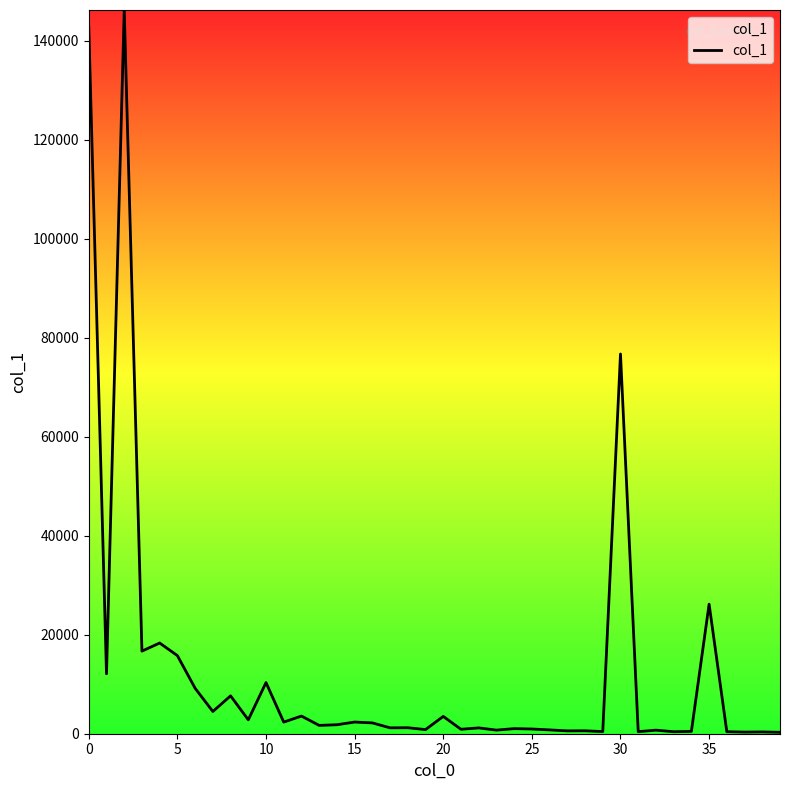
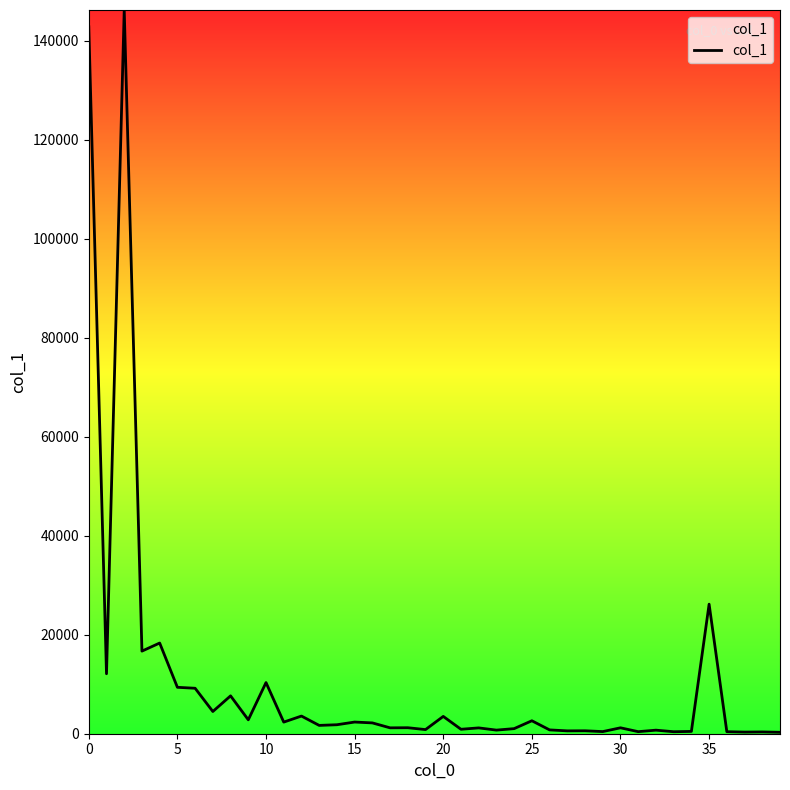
  {
    "0": 143000,
-   "5": 16000,
+   "5": 9000,
    "10": 10000,
    "15": 2000,
    "20": 3000,
-   "25": 1000,
-   "30": 77000,
+   "25": 3000,
+   "30": 1000,
    "35": 26000
  }
